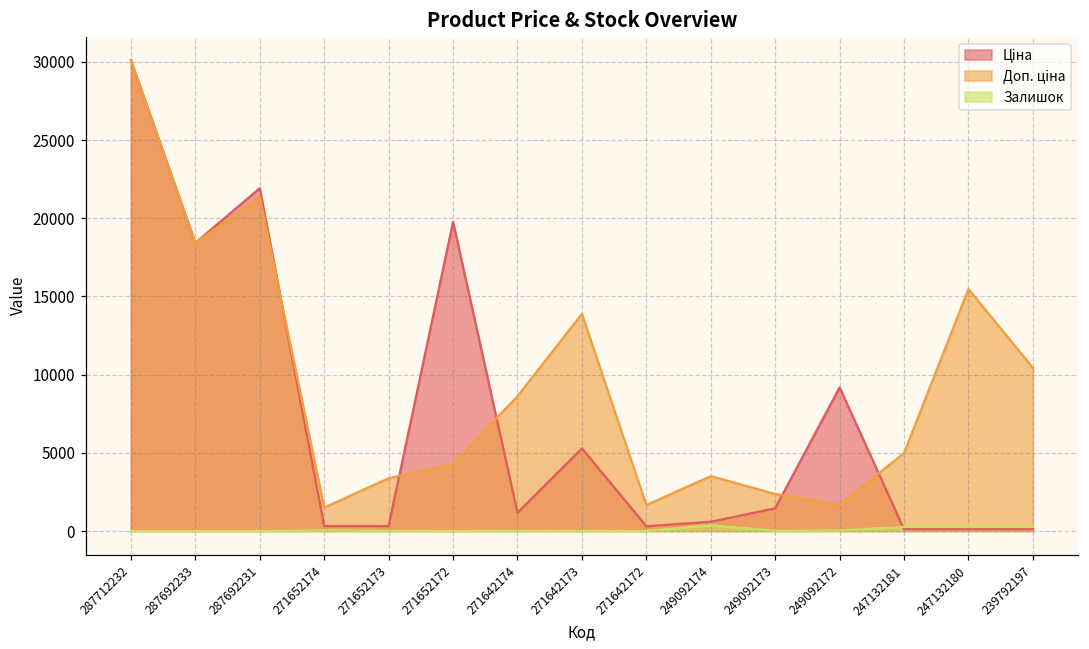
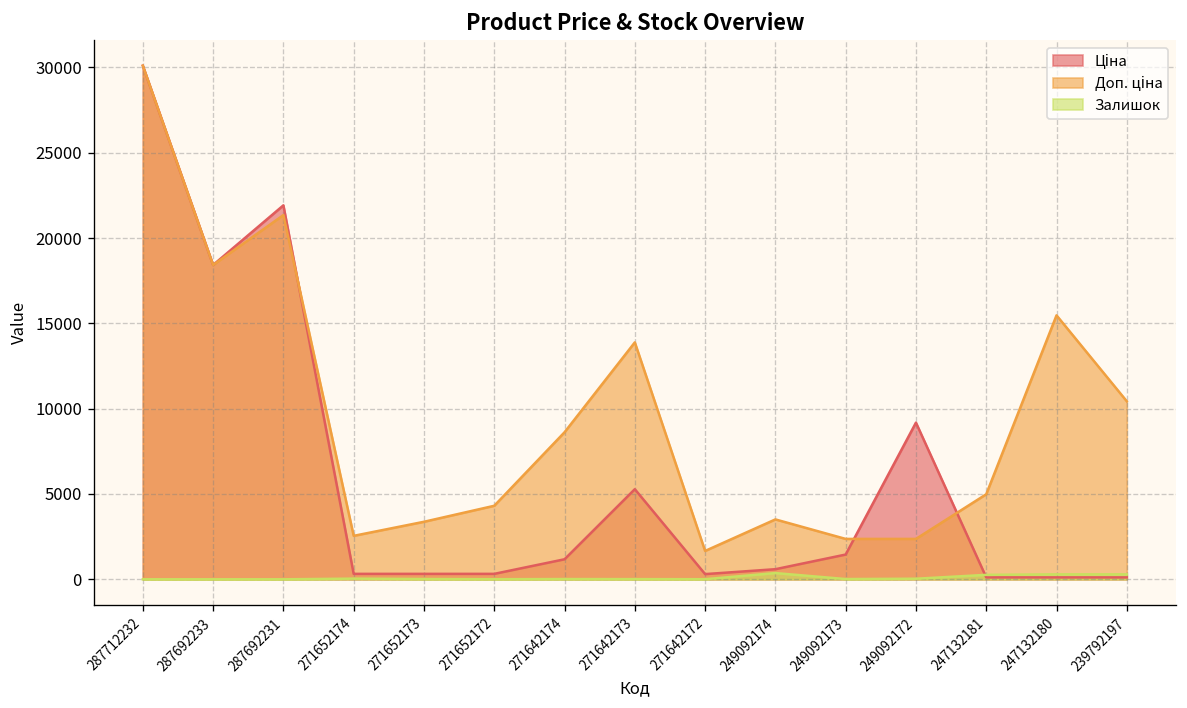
  {
    "Ціна": {
      "287692231": 21900,
      "271652174": 300,
      "271652173": 300,
-     "271652172": 19800,
+     "271652172": 300,
      "271642174": 1200,
      "271642173": 5300,
      "271642172": 300,
      "249092174": 600,
      "249092173": 1500,
      "249092172": 9200,
      "247132180": 100,
      "239792197": 100
    },
    "Доп. ціна": {
      "287692231": 21300,
-     "271652174": 1500,
+     "271652174": 2500,
      "271652173": 3400,
      "271652172": 4300,
      "271642174": 8600,
      "271642173": 13900,
      "271642172": 1700,
      "249092174": 3500,
      "249092173": 2400,
-     "249092172": 1700,
+     "249092172": 2400,
      "247132181": 5000,
      "247132180": 15500,
      "239792197": 10400
    },
    "Залишок": {
      "287712232": 0,
      "287692233": 0,
      "287692231": 0,
      "271652174": 0,
      "271652173": 0,
      "271652172": 0,
      "271642174": 0,
      "271642173": 0,
      "271642172": 0,
      "249092174": 400,
      "249092173": 0,
      "249092172": 0,
      "247132180": 300,
      "239792197": 300
    }
  }
